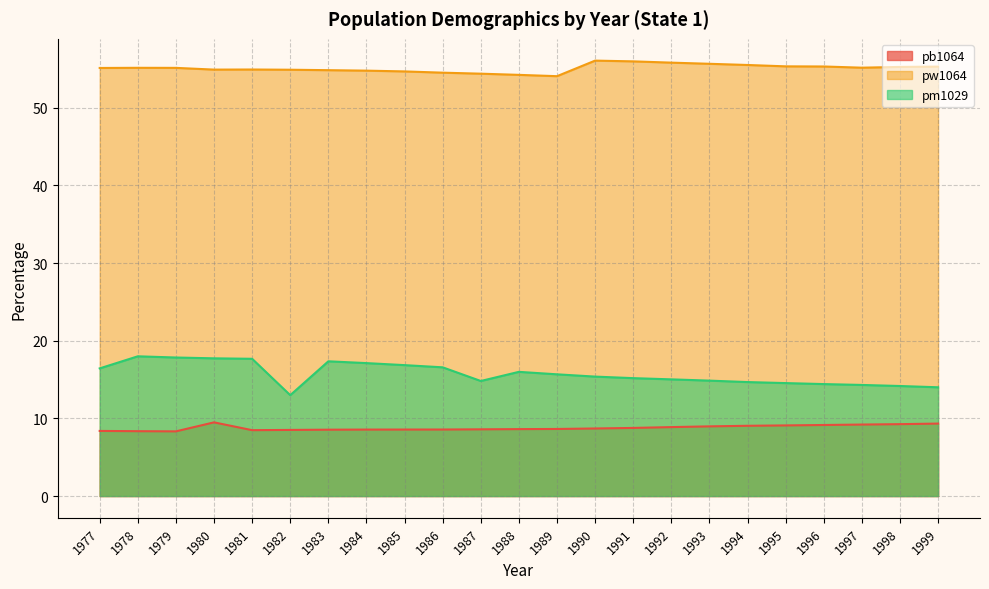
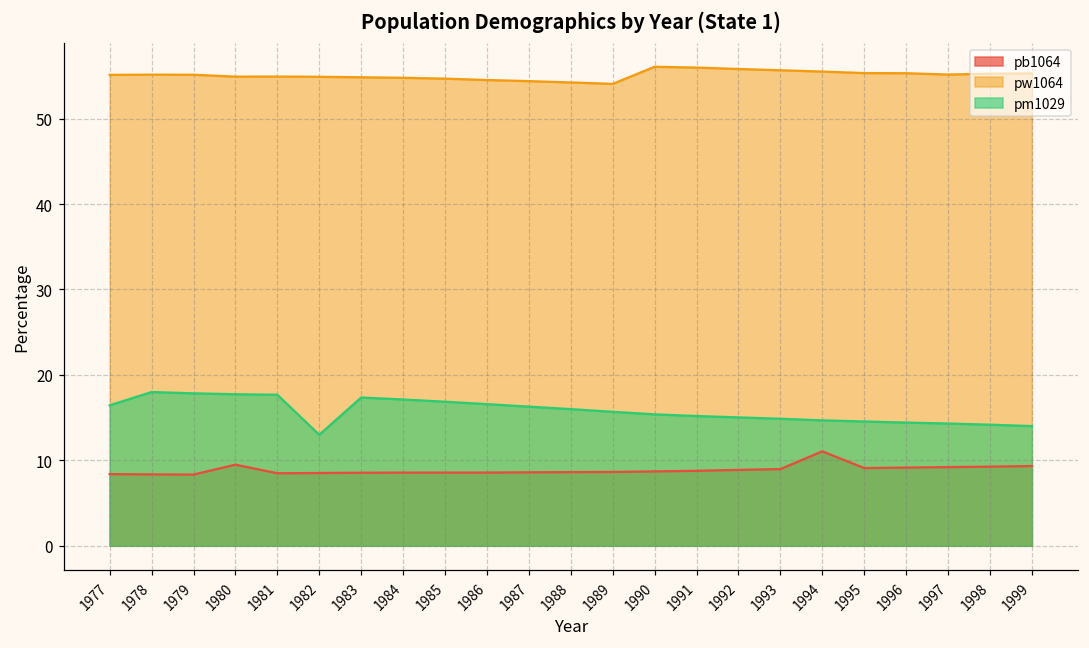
  {
    "pb1064": {
      "1977": 8,
      "1978": 8,
      "1979": 8,
      "1980": 9,
      "1981": 8,
      "1982": 9,
      "1983": 9,
      "1984": 9,
      "1985": 9,
      "1986": 9,
      "1987": 9,
      "1988": 9,
      "1989": 9,
      "1990": 9,
      "1991": 9,
      "1992": 9,
      "1993": 9,
-     "1994": 9,
+     "1994": 11,
      "1995": 9,
      "1996": 9,
      "1997": 9,
      "1998": 9,
      "1999": 9
    },
    "pw1064": {
      "1977": 55,
      "1978": 55,
      "1979": 55,
      "1980": 55,
      "1981": 55,
      "1982": 55,
      "1983": 55,
      "1984": 55,
      "1985": 55,
      "1986": 55,
      "1987": 54,
      "1988": 54,
      "1989": 54,
      "1990": 56,
      "1991": 56,
      "1992": 56,
      "1993": 56,
      "1994": 56,
      "1995": 55,
      "1996": 55,
      "1997": 55
    },
    "pm1029": {
      "1977": 16,
      "1978": 18,
      "1979": 18,
      "1980": 18,
      "1981": 18,
      "1982": 13,
      "1983": 17,
      "1984": 17,
      "1985": 17,
      "1986": 17,
-     "1987": 15,
+     "1987": 16,
      "1988": 16,
      "1989": 16,
      "1990": 15,
      "1991": 15,
      "1992": 15,
      "1993": 15,
      "1994": 15,
      "1995": 15,
      "1996": 14,
      "1997": 14,
      "1998": 14,
      "1999": 14
    }
  }
